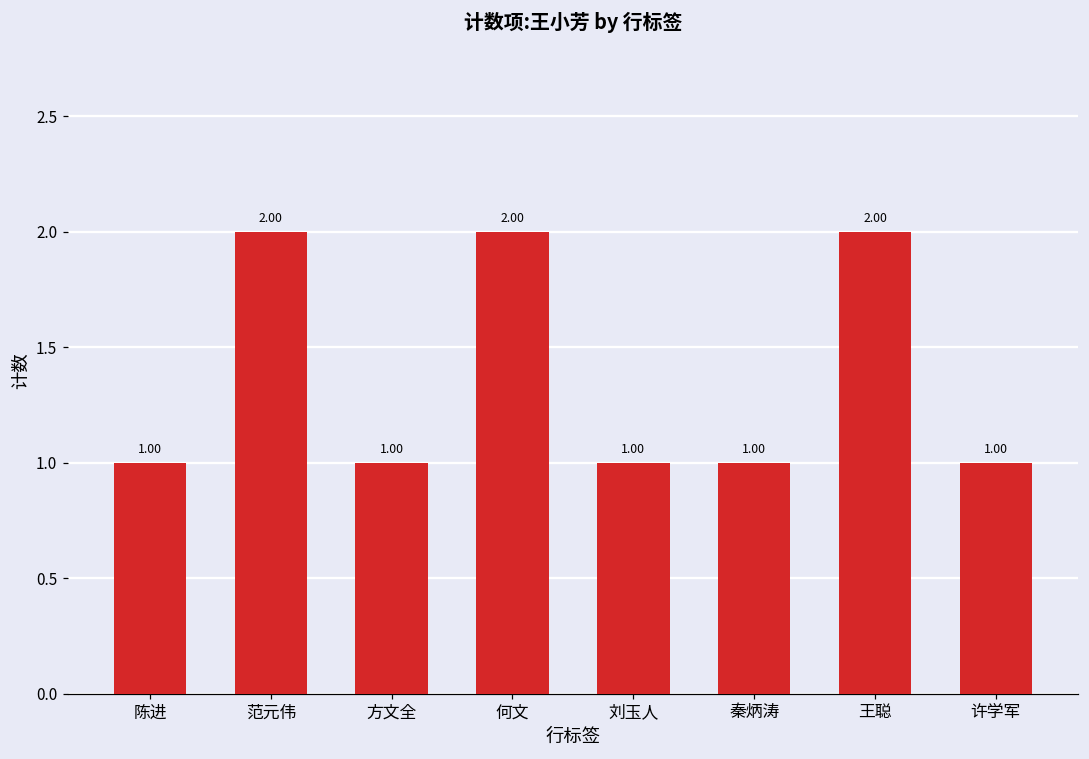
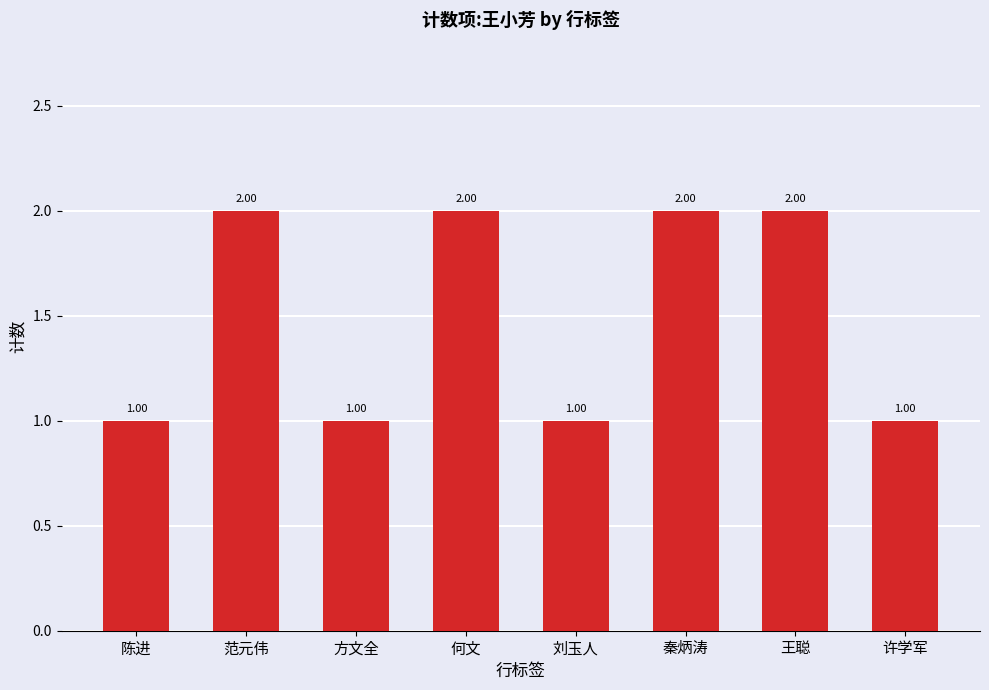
  {
    "陈进": 1.00,
    "范元伟": 2.00,
    "方文全": 1.00,
    "何文": 2.00,
    "刘玉人": 1.00,
-   "秦炳涛": 1.00,
+   "秦炳涛": 2.00,
    "王聪": 2.00,
    "许学军": 1.00
  }
